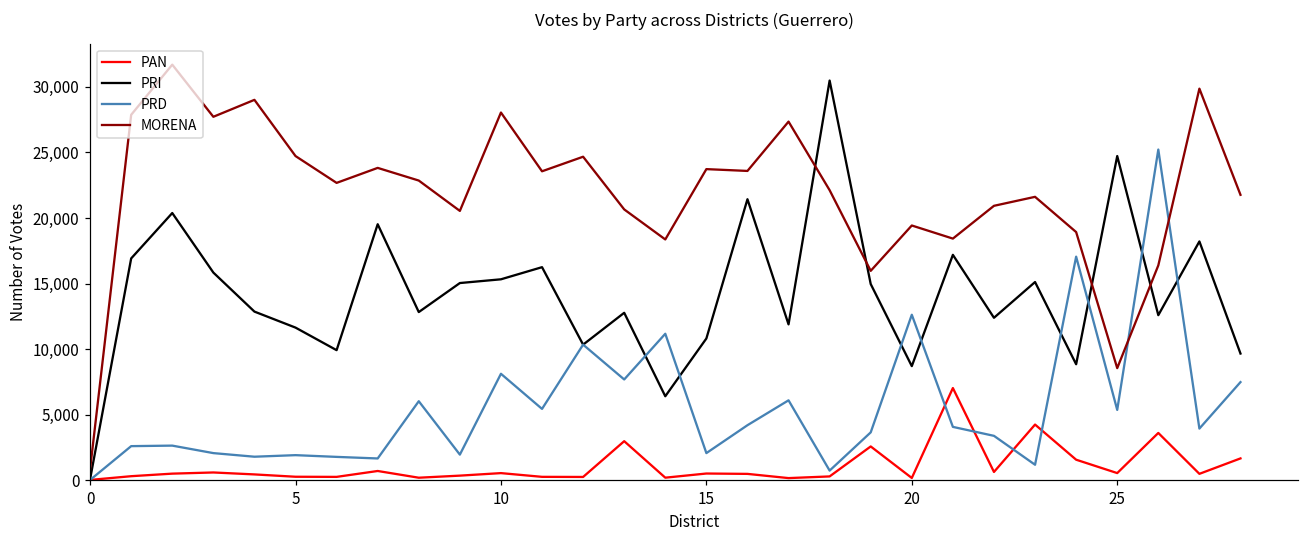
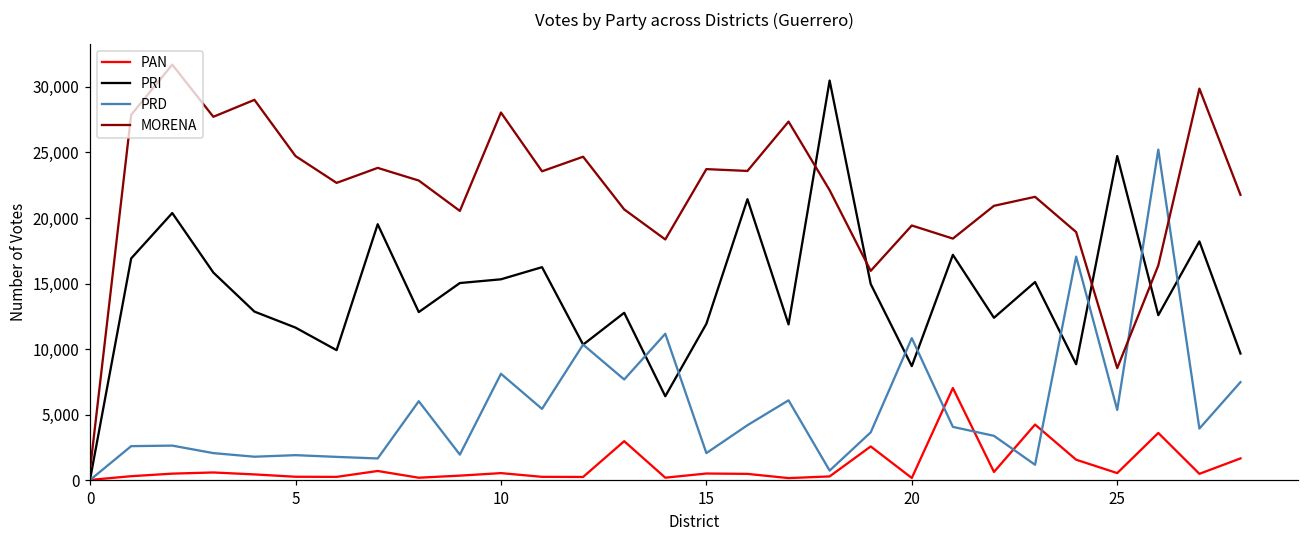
  {
    "PAN": {
      "5": "300",
      "10": "600",
      "15": "500",
      "20": "200",
      "25": "600"
    },
    "PRI": {
      "5": "11,600",
      "10": "15,300",
-     "15": "10,800",
+     "15": "11,900",
      "20": "8,700",
      "25": "24,700"
    },
    "PRD": {
      "5": "1,900",
      "10": "8,100",
      "15": "2,100",
-     "20": "12,600",
+     "20": "10,800",
      "25": "5,400"
    },
    "MORENA": {
      "0": "900",
      "5": "24,700",
      "10": "28,000",
      "15": "23,700",
      "20": "19,400",
      "25": "8,600"
    }
  }
